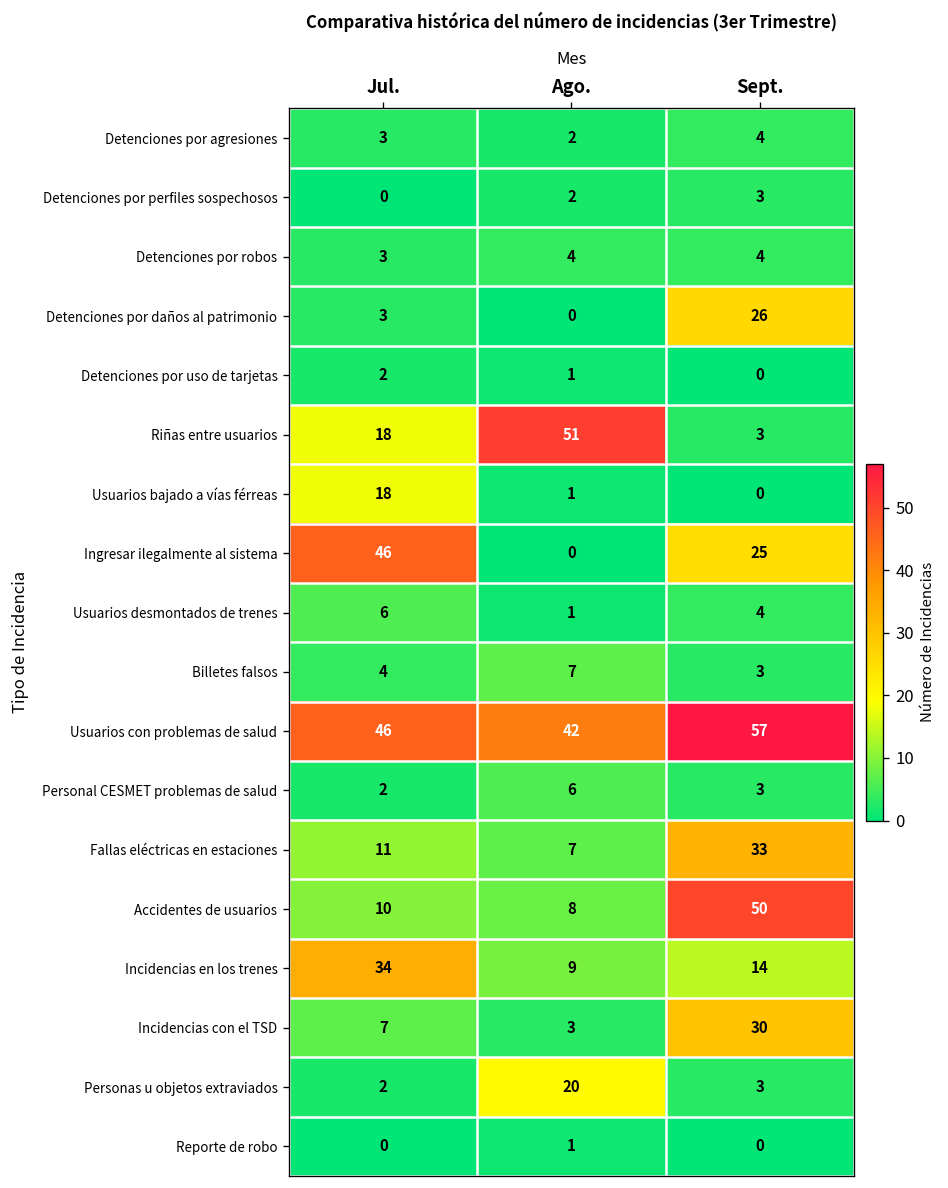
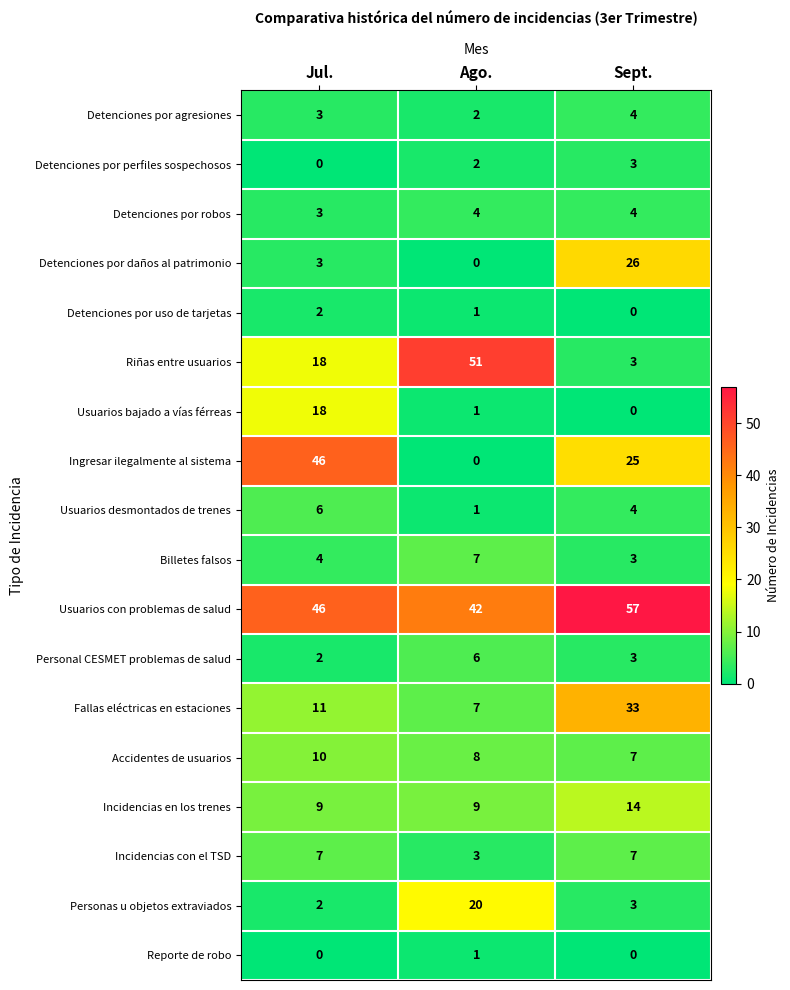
  {
    "Detenciones por agresiones": {
      "Jul.": 3,
      "Ago.": 2,
      "Sept.": 4
    },
    "Detenciones por perfiles sospechosos": {
      "Jul.": 0,
      "Ago.": 2,
      "Sept.": 3
    },
    "Detenciones por robos": {
      "Jul.": 3,
      "Ago.": 4,
      "Sept.": 4
    },
    "Detenciones por daños al patrimonio": {
      "Jul.": 3,
      "Ago.": 0,
      "Sept.": 26
    },
    "Detenciones por uso de tarjetas": {
      "Jul.": 2,
      "Ago.": 1,
      "Sept.": 0
    },
    "Riñas entre usuarios": {
      "Jul.": 18,
      "Ago.": 51,
      "Sept.": 3
    },
    "Usuarios bajado a vías férreas": {
      "Jul.": 18,
      "Ago.": 1,
      "Sept.": 0
    },
    "Ingresar ilegalmente al sistema": {
      "Jul.": 46,
      "Ago.": 0,
      "Sept.": 25
    },
    "Usuarios desmontados de trenes": {
      "Jul.": 6,
      "Ago.": 1,
      "Sept.": 4
    },
    "Billetes falsos": {
      "Jul.": 4,
      "Ago.": 7,
      "Sept.": 3
    },
    "Usuarios con problemas de salud": {
      "Jul.": 46,
      "Ago.": 42,
      "Sept.": 57
    },
    "Personal CESMET problemas de salud": {
      "Jul.": 2,
      "Ago.": 6,
      "Sept.": 3
    },
    "Fallas eléctricas en estaciones": {
      "Jul.": 11,
      "Ago.": 7,
      "Sept.": 33
    },
    "Accidentes de usuarios": {
      "Jul.": 10,
      "Ago.": 8,
-     "Sept.": 50
+     "Sept.": 7
    },
    "Incidencias en los trenes": {
-     "Jul.": 34,
+     "Jul.": 9,
      "Ago.": 9,
      "Sept.": 14
    },
    "Incidencias con el TSD": {
      "Jul.": 7,
      "Ago.": 3,
-     "Sept.": 30
+     "Sept.": 7
    },
    "Personas u objetos extraviados": {
      "Jul.": 2,
      "Ago.": 20,
      "Sept.": 3
    },
    "Reporte de robo": {
      "Jul.": 0,
      "Ago.": 1,
      "Sept.": 0
    }
  }
